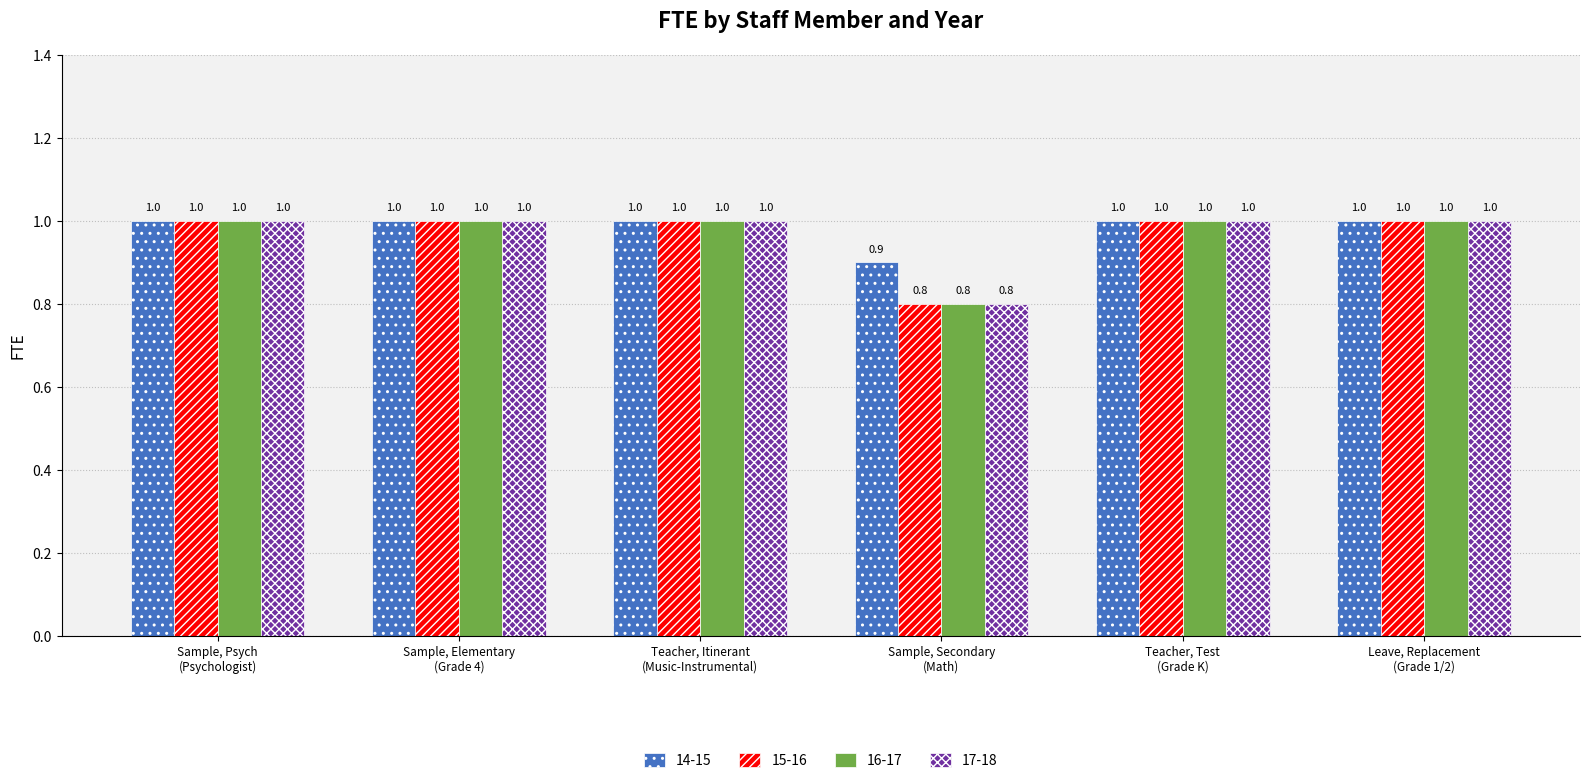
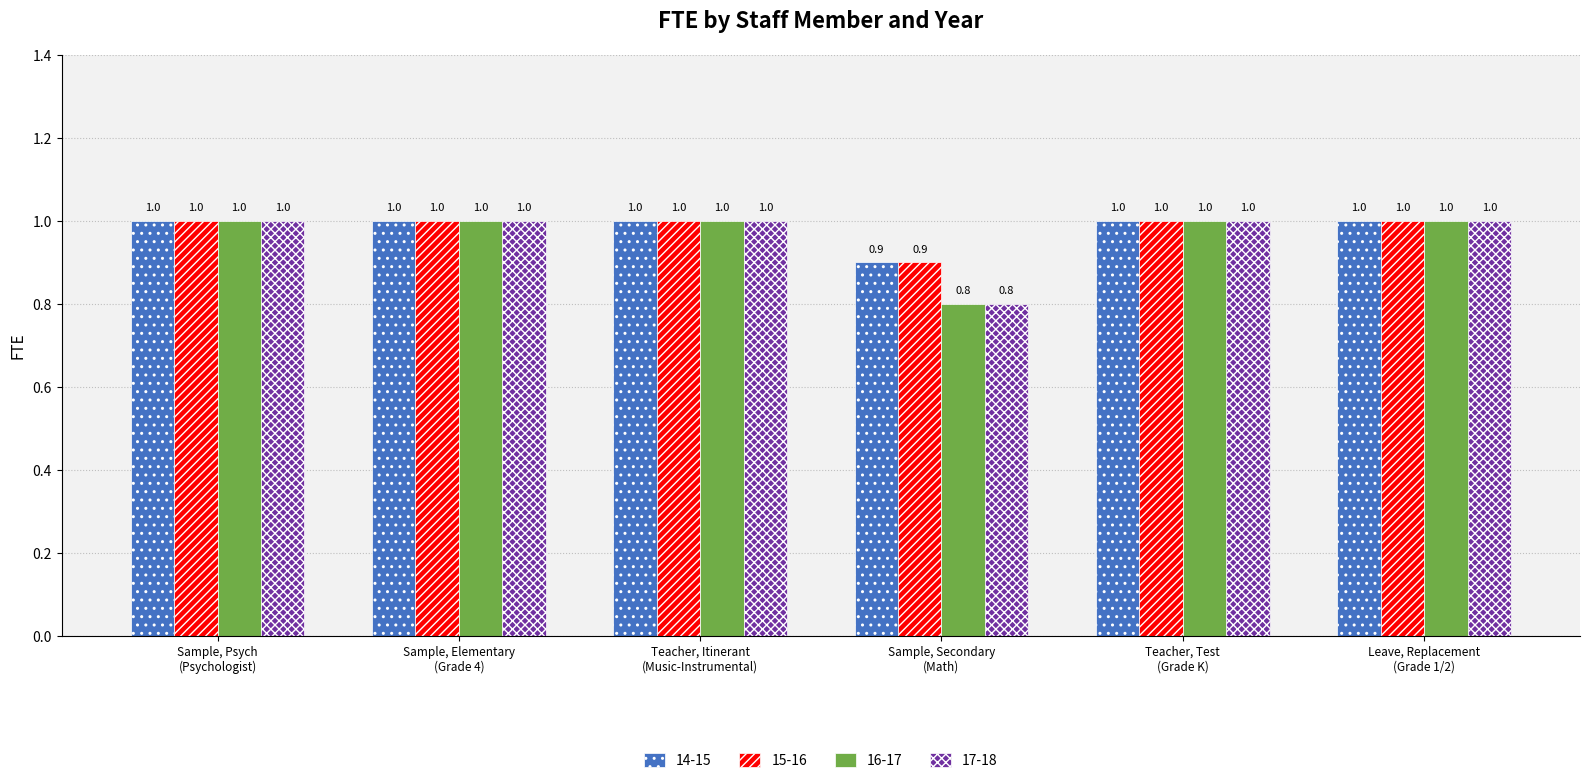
  {
    "14-15": {
      "Sample, Psych (Psychologist)": 1.0,
      "Sample, Elementary (Grade 4)": 1.0,
      "Teacher, Itinerant (Music-Instrumental)": 1.0,
      "Sample, Secondary (Math)": 0.9,
      "Teacher, Test (Grade K)": 1.0,
      "Leave, Replacement (Grade 1/2)": 1.0
    },
    "15-16": {
      "Sample, Psych (Psychologist)": 1.0,
      "Sample, Elementary (Grade 4)": 1.0,
      "Teacher, Itinerant (Music-Instrumental)": 1.0,
-     "Sample, Secondary (Math)": 0.8,
+     "Sample, Secondary (Math)": 0.9,
      "Teacher, Test (Grade K)": 1.0,
      "Leave, Replacement (Grade 1/2)": 1.0
    },
    "16-17": {
      "Sample, Psych (Psychologist)": 1.0,
      "Sample, Elementary (Grade 4)": 1.0,
      "Teacher, Itinerant (Music-Instrumental)": 1.0,
      "Sample, Secondary (Math)": 0.8,
      "Teacher, Test (Grade K)": 1.0,
      "Leave, Replacement (Grade 1/2)": 1.0
    },
    "17-18": {
      "Sample, Psych (Psychologist)": 1.0,
      "Sample, Elementary (Grade 4)": 1.0,
      "Teacher, Itinerant (Music-Instrumental)": 1.0,
      "Sample, Secondary (Math)": 0.8,
      "Teacher, Test (Grade K)": 1.0,
      "Leave, Replacement (Grade 1/2)": 1.0
    }
  }
